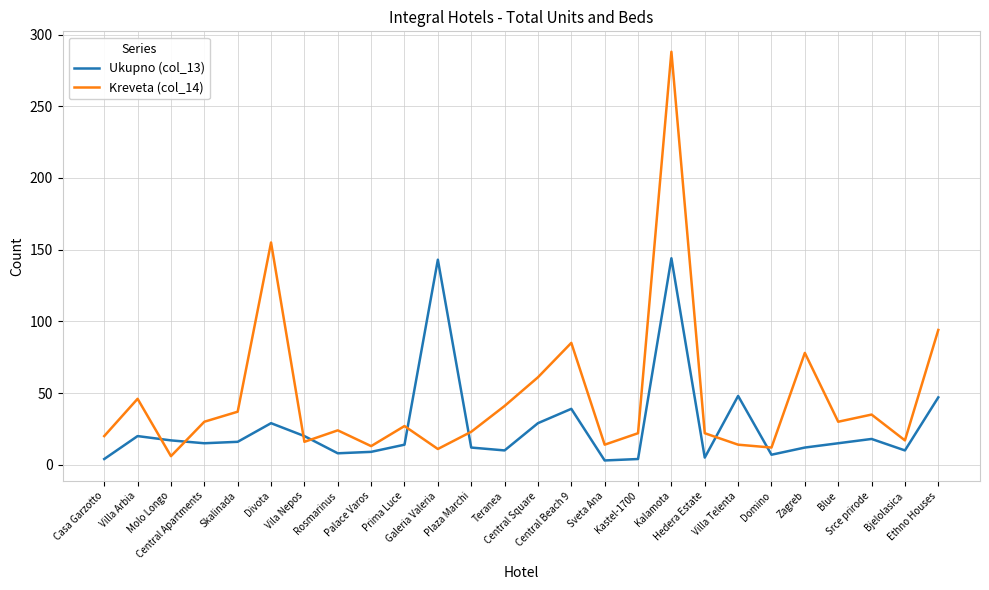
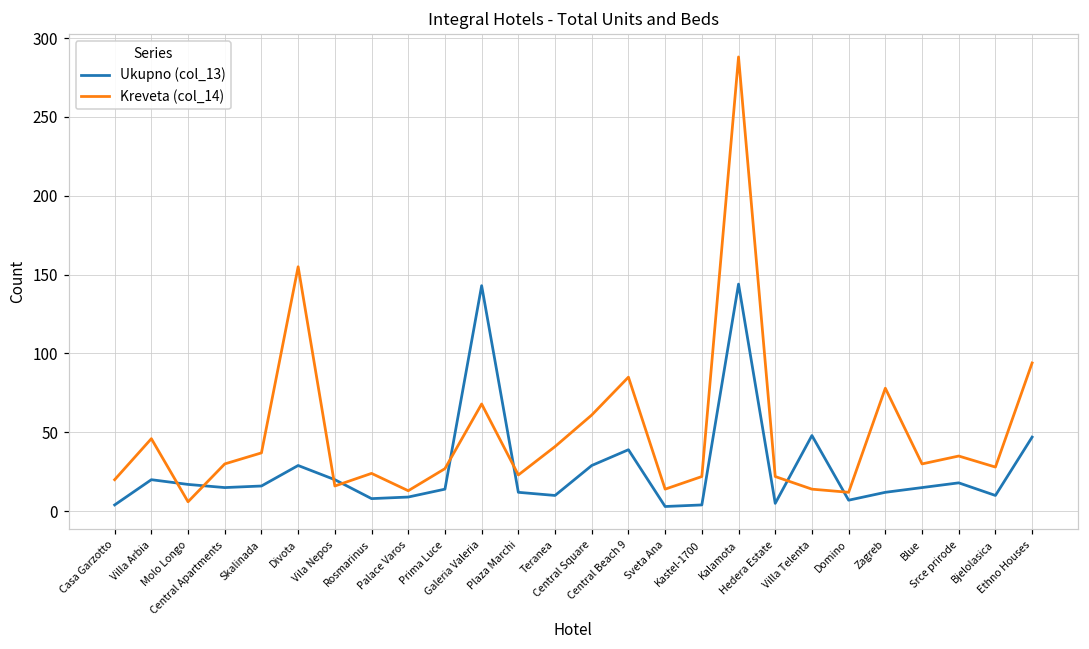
  {
    "Ukupno (col_13)": {
      "Casa Garzotto": 4,
      "Villa Arbia": 20,
      "Molo Longo": 17,
      "Central Apartments": 15,
      "Skalinada": 16,
      "Divota": 29,
      "Vila Nepos": 20,
      "Rosmarinus": 8,
      "Palace Varos": 9,
      "Prima Luce": 14,
      "Galeria Valeria": 143,
      "Plaza Marchi": 12,
      "Teranea": 10,
      "Central Square": 29,
      "Central Beach 9": 39,
      "Sveta Ana": 3,
      "Kastel-1700": 4,
      "Kalamota": 144,
      "Hedera Estate": 5,
      "Villa Telenta": 48,
      "Domino": 7,
      "Zagreb": 12,
      "Blue": 15,
      "Srce prirode": 18,
      "Bjelolasica": 10,
      "Ethno Houses": 47
    },
    "Kreveta (col_14)": {
      "Casa Garzotto": 20,
      "Villa Arbia": 46,
      "Molo Longo": 6,
      "Central Apartments": 30,
      "Skalinada": 37,
      "Divota": 155,
      "Vila Nepos": 16,
      "Rosmarinus": 24,
      "Palace Varos": 13,
      "Prima Luce": 27,
-     "Galeria Valeria": 11,
+     "Galeria Valeria": 68,
      "Plaza Marchi": 23,
      "Teranea": 41,
      "Central Square": 61,
      "Central Beach 9": 85,
      "Sveta Ana": 14,
      "Kastel-1700": 22,
      "Kalamota": 288,
      "Hedera Estate": 22,
      "Villa Telenta": 14,
      "Domino": 12,
      "Zagreb": 78,
      "Blue": 30,
      "Srce prirode": 35,
-     "Bjelolasica": 17,
+     "Bjelolasica": 28,
      "Ethno Houses": 94
    }
  }
